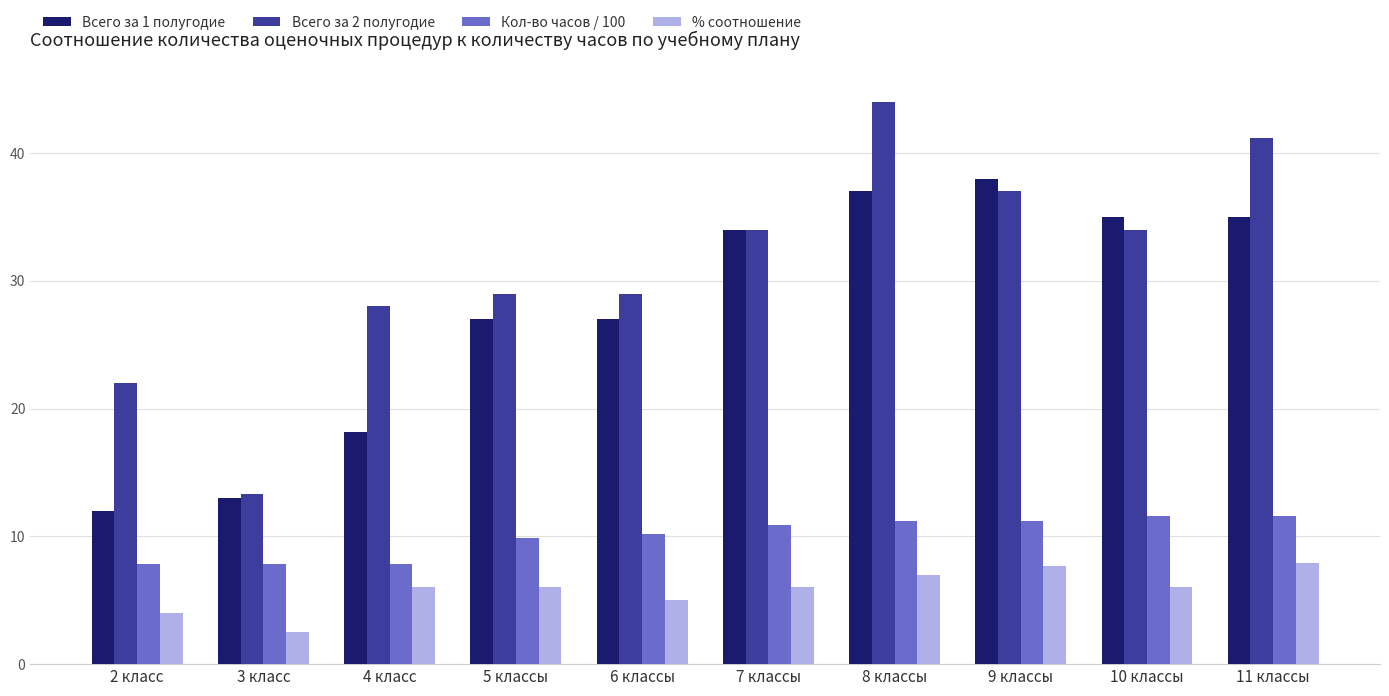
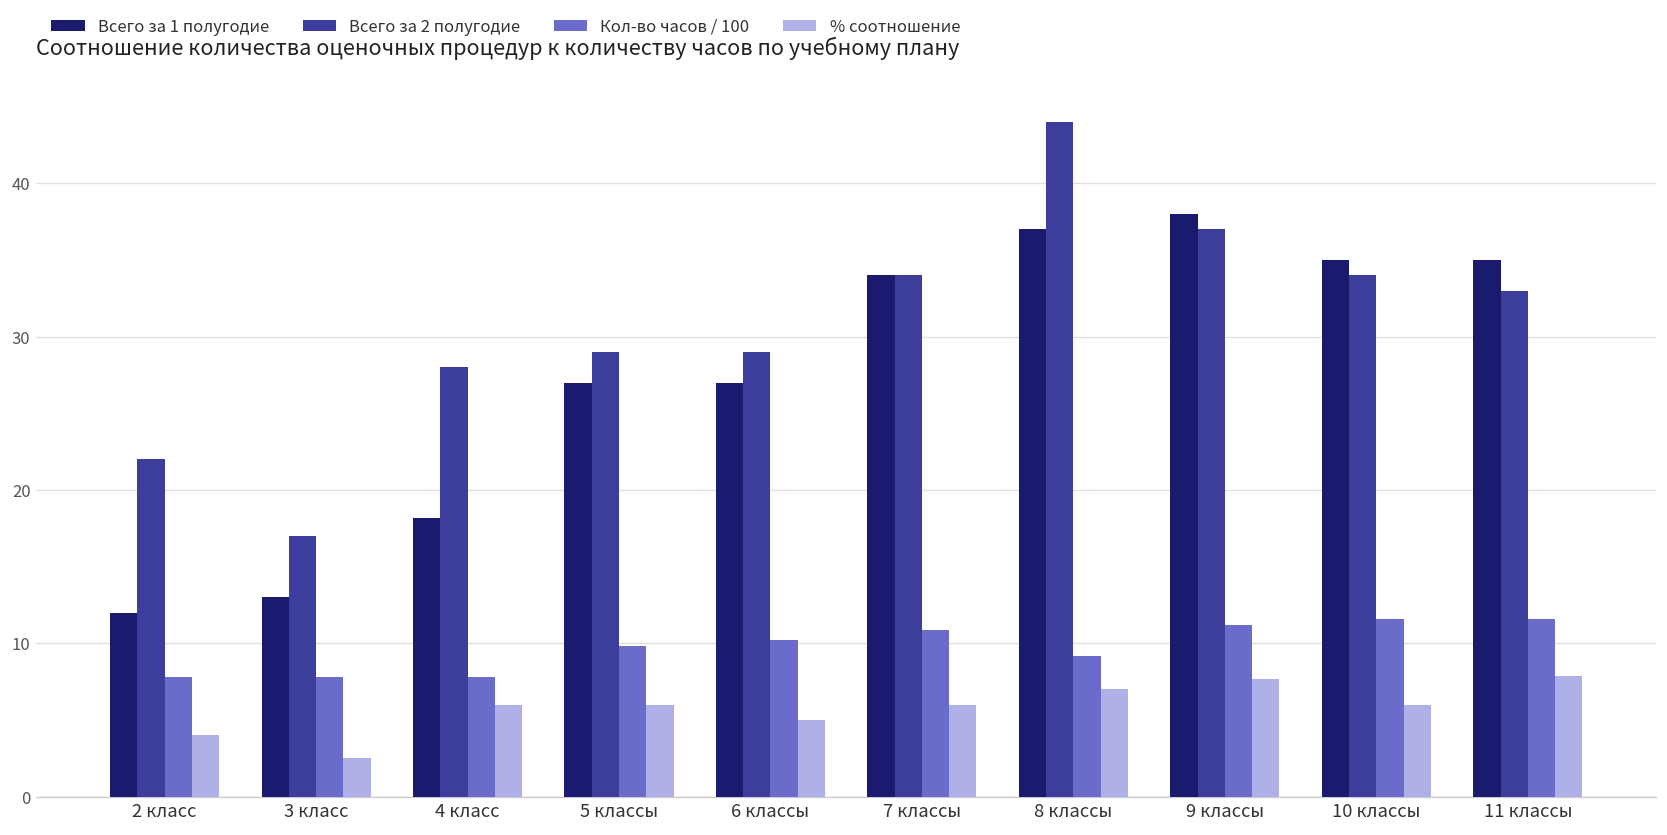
  {
    "Всего за 1 полугодие": {
      "2 класс": 12.0,
      "3 класс": 13.0,
      "4 класс": 18.2,
      "5 классы": 27.0,
      "6 классы": 27.0,
      "7 классы": 34.0,
      "8 классы": 37.0,
      "9 классы": 38.0,
      "10 классы": 35.0,
      "11 классы": 35.0
    },
    "Всего за 2 полугодие": {
      "2 класс": 22.0,
-     "3 класс": 13.3,
+     "3 класс": 17.0,
      "4 класс": 28.0,
      "5 классы": 29.0,
      "6 классы": 29.0,
      "7 классы": 34.0,
      "8 классы": 44.0,
      "9 классы": 37.0,
      "10 классы": 34.0,
-     "11 классы": 41.2
+     "11 классы": 33.0
    },
    "Кол-во часов / 100": {
      "2 класс": 7.8,
      "3 класс": 7.8,
      "4 класс": 7.8,
      "5 классы": 9.9,
      "6 классы": 10.2,
      "7 классы": 10.9,
-     "8 классы": 11.2,
+     "8 классы": 9.2,
      "9 классы": 11.2,
      "10 классы": 11.6,
      "11 классы": 11.6
    },
    "% соотношение": {
      "2 класс": 4.0,
      "3 класс": 2.5,
      "4 класс": 6.0,
      "5 классы": 6.0,
      "6 классы": 5.0,
      "7 классы": 6.0,
      "8 классы": 7.0,
      "9 классы": 7.7,
      "10 классы": 6.0,
      "11 классы": 7.9
    }
  }
